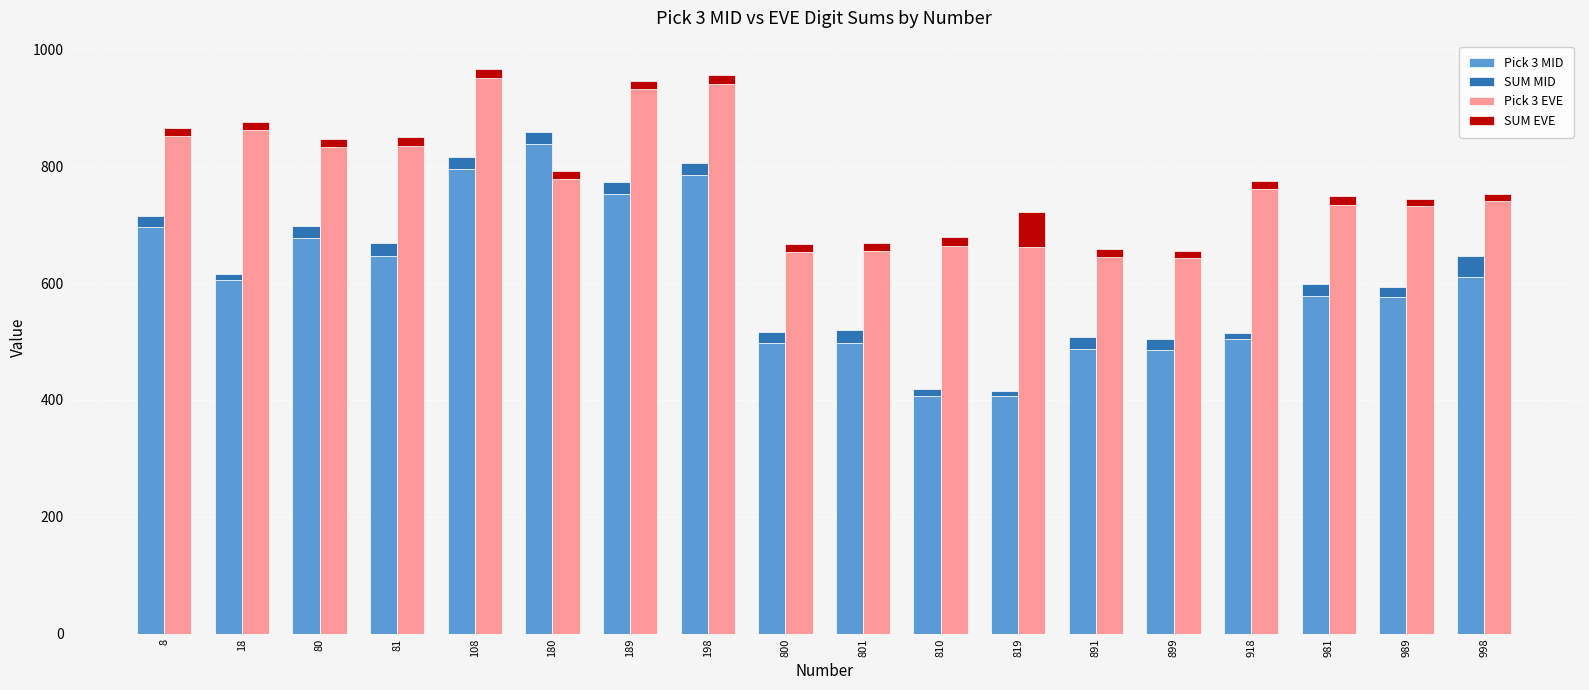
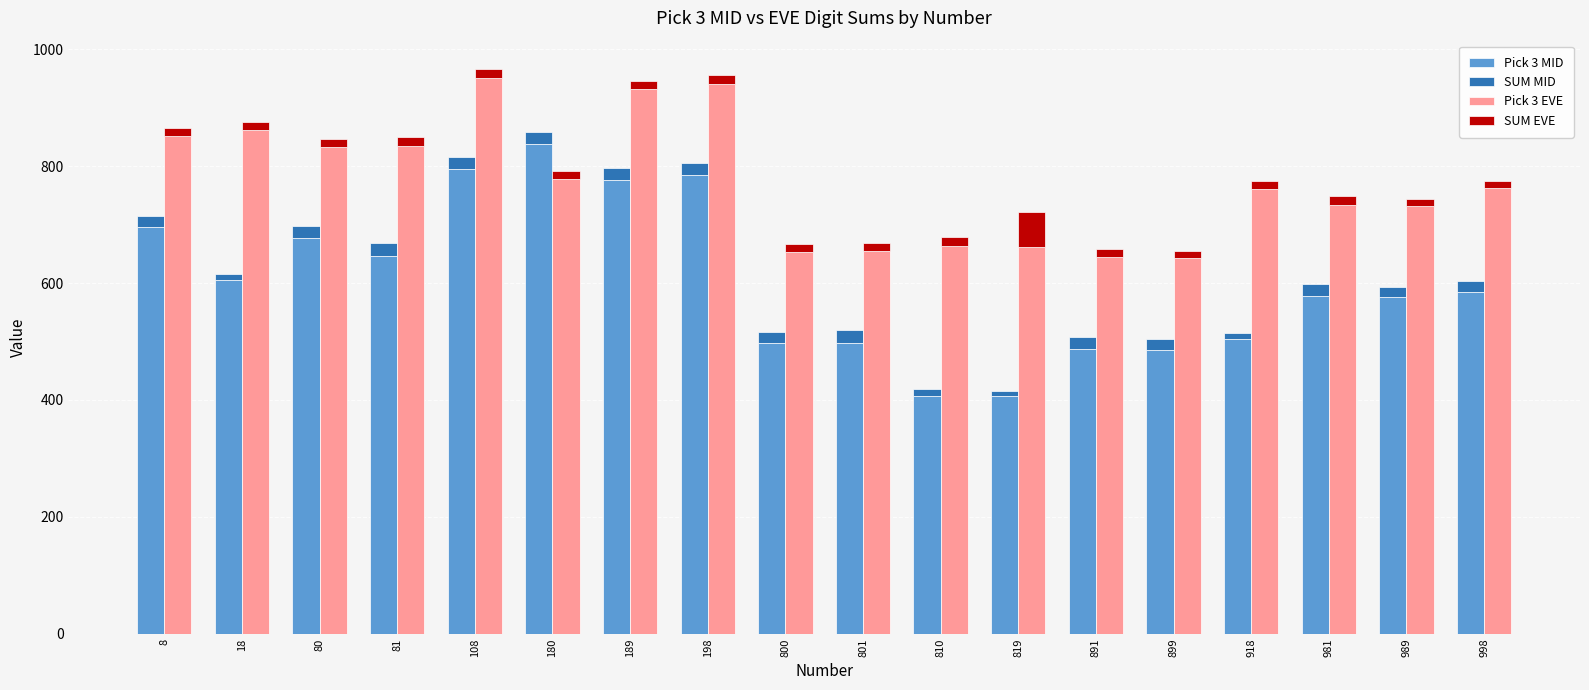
  {
    "Pick 3 MID": {
      "8": 700,
      "18": 610,
      "80": 680,
      "81": 650,
      "108": 800,
      "180": 840,
-     "189": 750,
+     "189": 780,
      "198": 790,
      "800": 500,
      "801": 500,
      "810": 410,
      "819": 410,
      "891": 490,
      "899": 490,
      "918": 510,
      "981": 580,
      "989": 580,
-     "998": 610
+     "998": 590
    },
    "SUM MID": {
      "8": 20,
      "18": 10,
      "80": 20,
      "81": 20,
      "108": 20,
      "180": 20,
      "189": 20,
      "198": 20,
      "800": 20,
      "801": 20,
      "810": 10,
      "819": 10,
      "891": 20,
      "899": 20,
      "918": 10,
      "981": 20,
      "989": 20,
-     "998": 40
+     "998": 20
    },
    "Pick 3 EVE": {
      "8": 850,
      "18": 860,
      "80": 830,
      "81": 830,
      "108": 950,
      "180": 780,
      "189": 930,
      "198": 940,
      "800": 650,
      "801": 650,
      "810": 660,
      "819": 660,
      "891": 640,
      "899": 640,
      "918": 760,
      "981": 730,
      "989": 730,
-     "998": 740
+     "998": 760
    },
    "SUM EVE": {
      "8": 10,
      "18": 20,
      "80": 10,
      "81": 20,
      "108": 20,
      "180": 20,
      "189": 10,
      "198": 10,
      "800": 10,
      "801": 20,
      "810": 20,
      "819": 60,
      "891": 10,
      "899": 10,
      "918": 10,
      "981": 10,
      "989": 10,
      "998": 10
    }
  }
